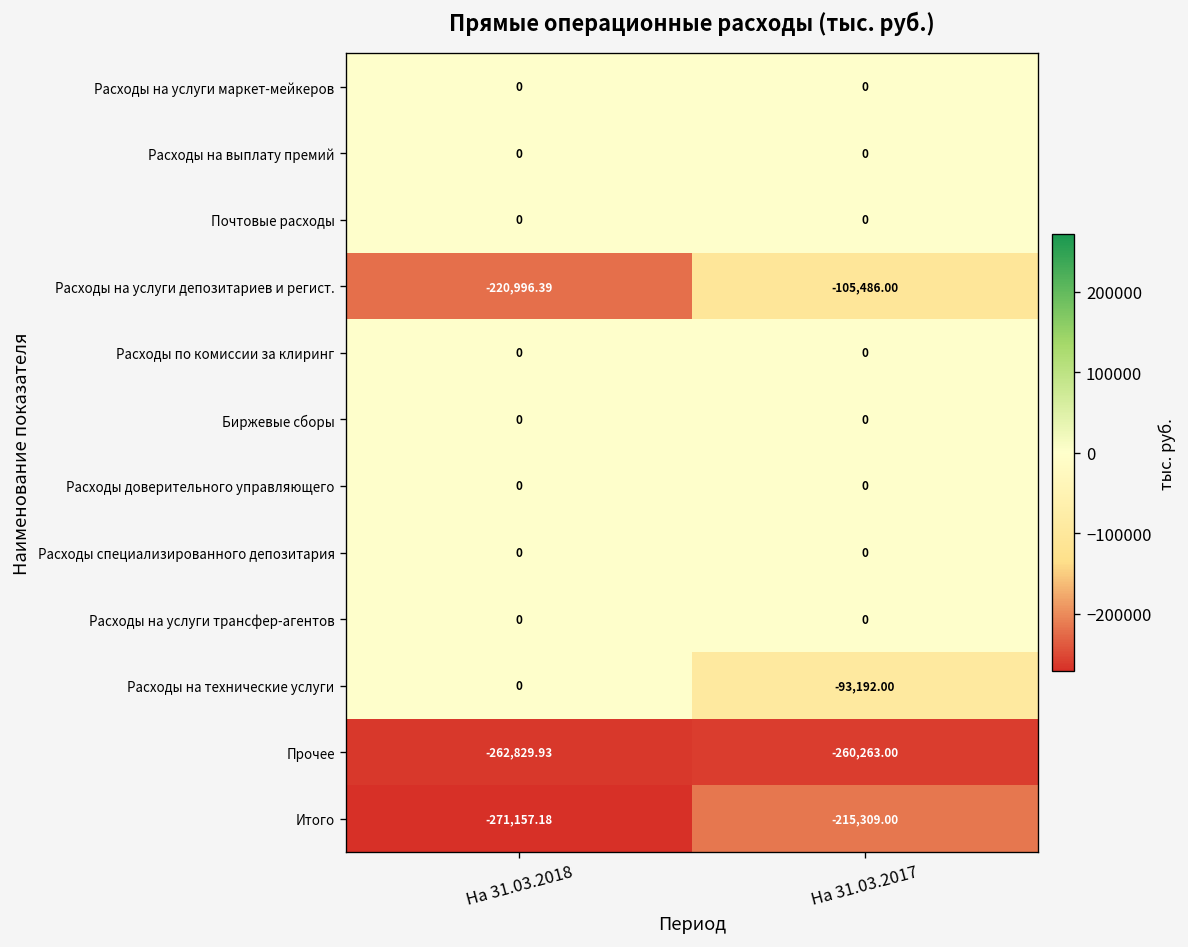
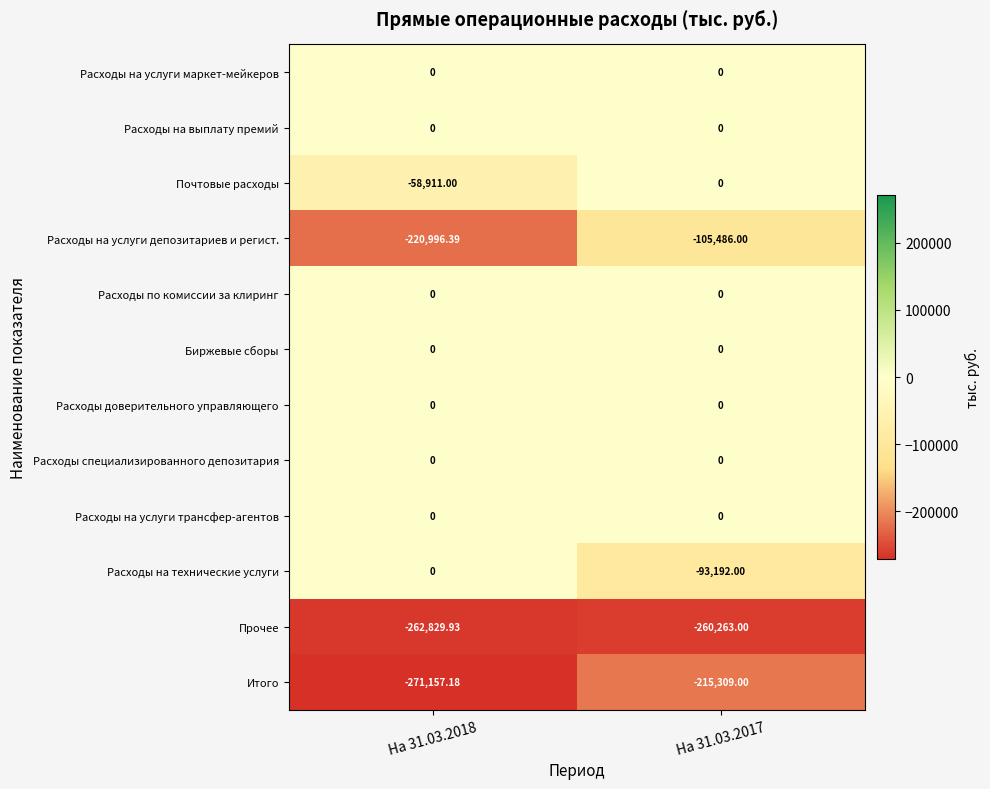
  {
    "Расходы на услуги маркет-мейкеров": {
      "На 31.03.2018": "0",
      "На 31.03.2017": "0"
    },
    "Расходы на выплату премий": {
      "На 31.03.2018": "0",
      "На 31.03.2017": "0"
    },
    "Почтовые расходы": {
-     "На 31.03.2018": "0",
+     "На 31.03.2018": "-58,911.00",
      "На 31.03.2017": "0"
    },
    "Расходы на услуги депозитариев и регист.": {
      "На 31.03.2018": "-220,996.39",
      "На 31.03.2017": "-105,486.00"
    },
    "Расходы по комиссии за клиринг": {
      "На 31.03.2018": "0",
      "На 31.03.2017": "0"
    },
    "Биржевые сборы": {
      "На 31.03.2018": "0",
      "На 31.03.2017": "0"
    },
    "Расходы доверительного управляющего": {
      "На 31.03.2018": "0",
      "На 31.03.2017": "0"
    },
    "Расходы специализированного депозитария": {
      "На 31.03.2018": "0",
      "На 31.03.2017": "0"
    },
    "Расходы на услуги трансфер-агентов": {
      "На 31.03.2018": "0",
      "На 31.03.2017": "0"
    },
    "Расходы на технические услуги": {
      "На 31.03.2018": "0",
      "На 31.03.2017": "-93,192.00"
    },
    "Прочее": {
      "На 31.03.2018": "-262,829.93",
      "На 31.03.2017": "-260,263.00"
    },
    "Итого": {
      "На 31.03.2018": "-271,157.18",
      "На 31.03.2017": "-215,309.00"
    }
  }
